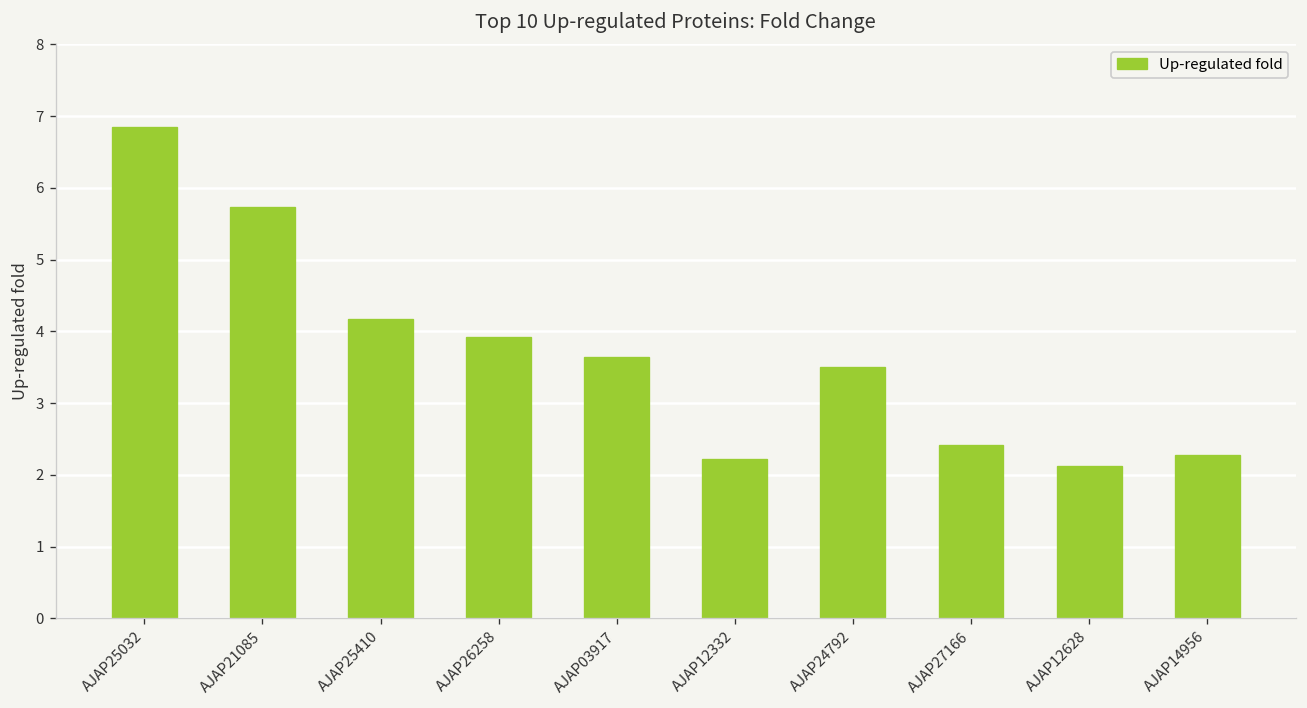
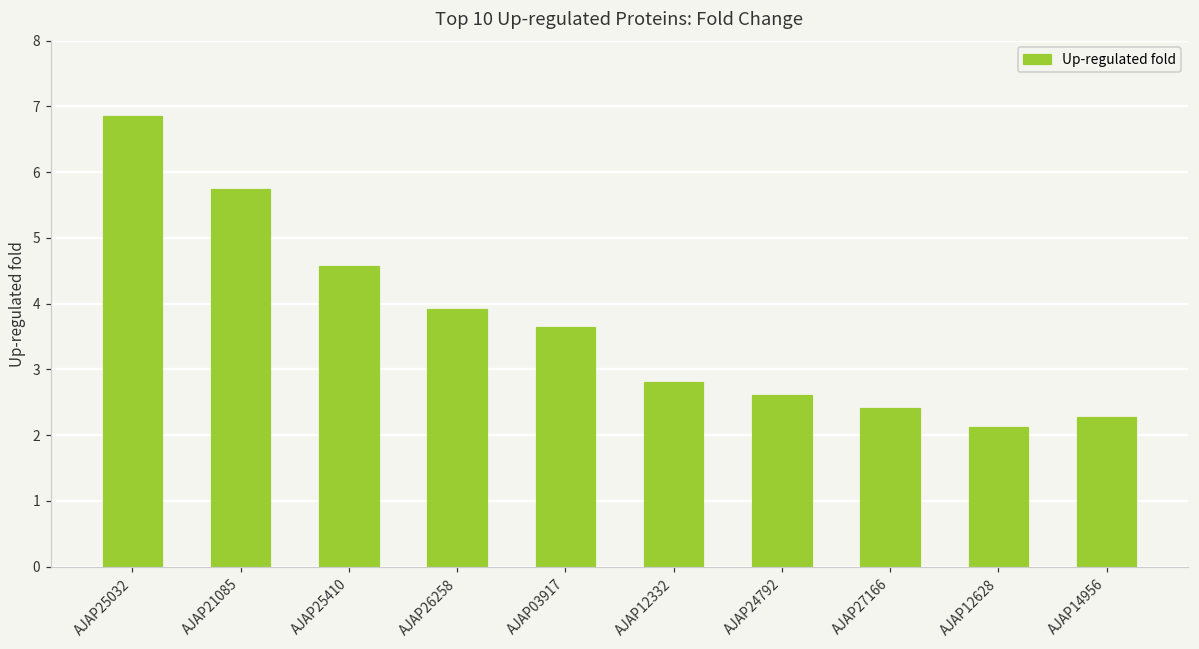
  {
    "AJAP25032": 6.9,
    "AJAP21085": 5.7,
-   "AJAP25410": 4.2,
+   "AJAP25410": 4.6,
    "AJAP26258": 3.9,
    "AJAP03917": 3.6,
-   "AJAP12332": 2.2,
-   "AJAP24792": 3.5,
+   "AJAP12332": 2.8,
+   "AJAP24792": 2.6,
    "AJAP27166": 2.4,
    "AJAP12628": 2.1,
    "AJAP14956": 2.3
  }
